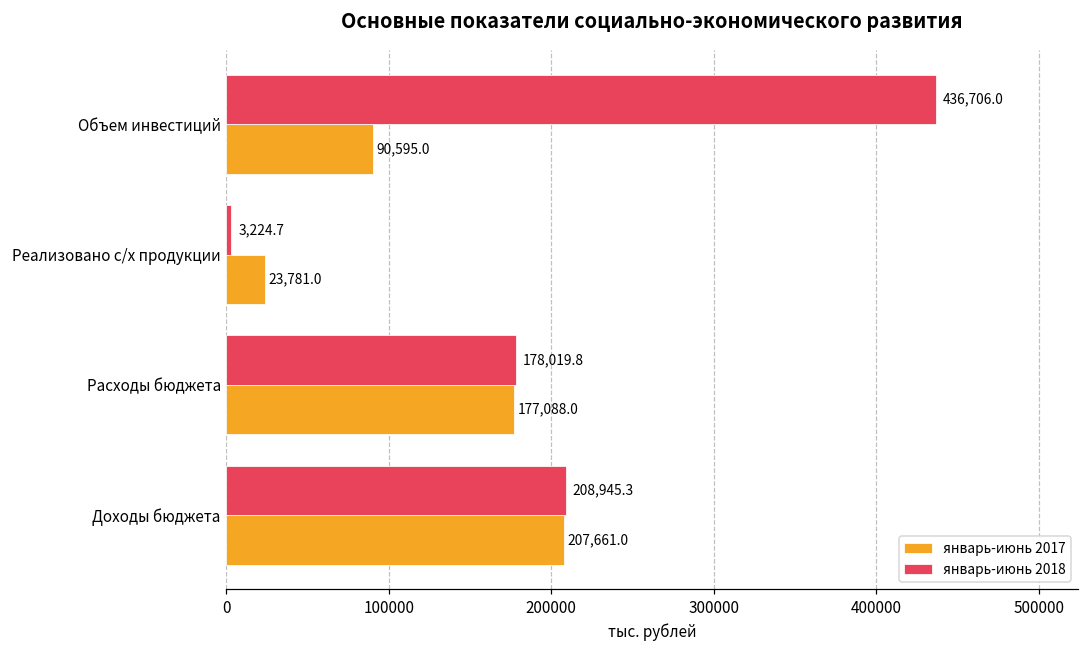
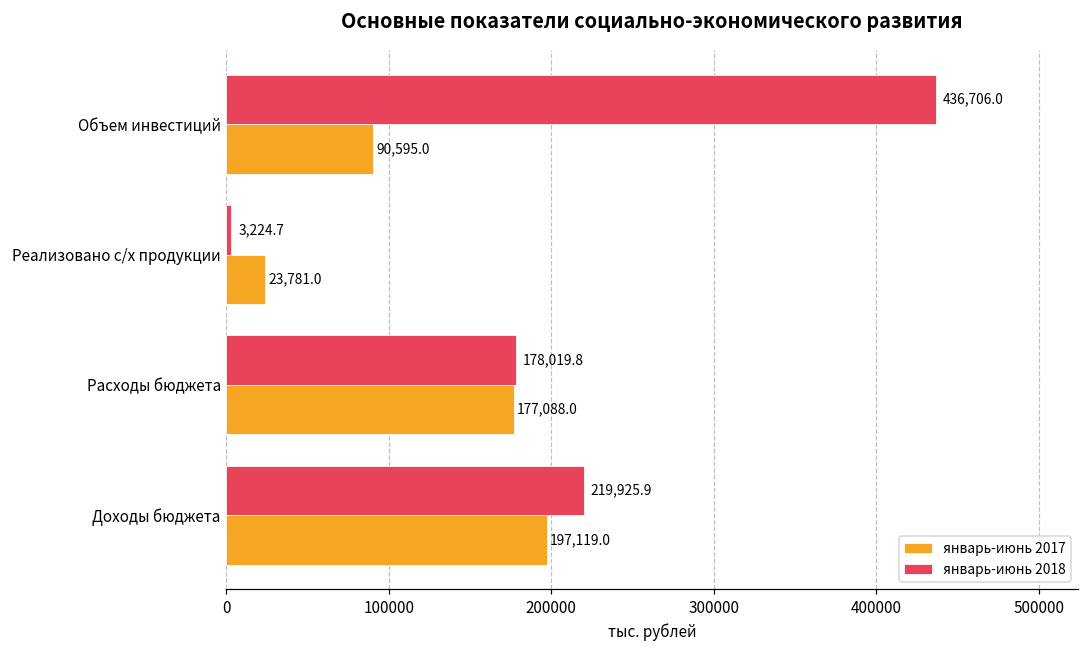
  {
    "январь-июнь 2017": {
      "Объем инвестиций": "90,595.0",
      "Реализовано с/х продукции": "23,781.0",
      "Расходы бюджета": "177,088.0",
-     "Доходы бюджета": "207,661.0"
+     "Доходы бюджета": "197,119.0"
    },
    "январь-июнь 2018": {
      "Объем инвестиций": "436,706.0",
      "Реализовано с/х продукции": "3,224.7",
      "Расходы бюджета": "178,019.8",
-     "Доходы бюджета": "208,945.3"
+     "Доходы бюджета": "219,925.9"
    }
  }
